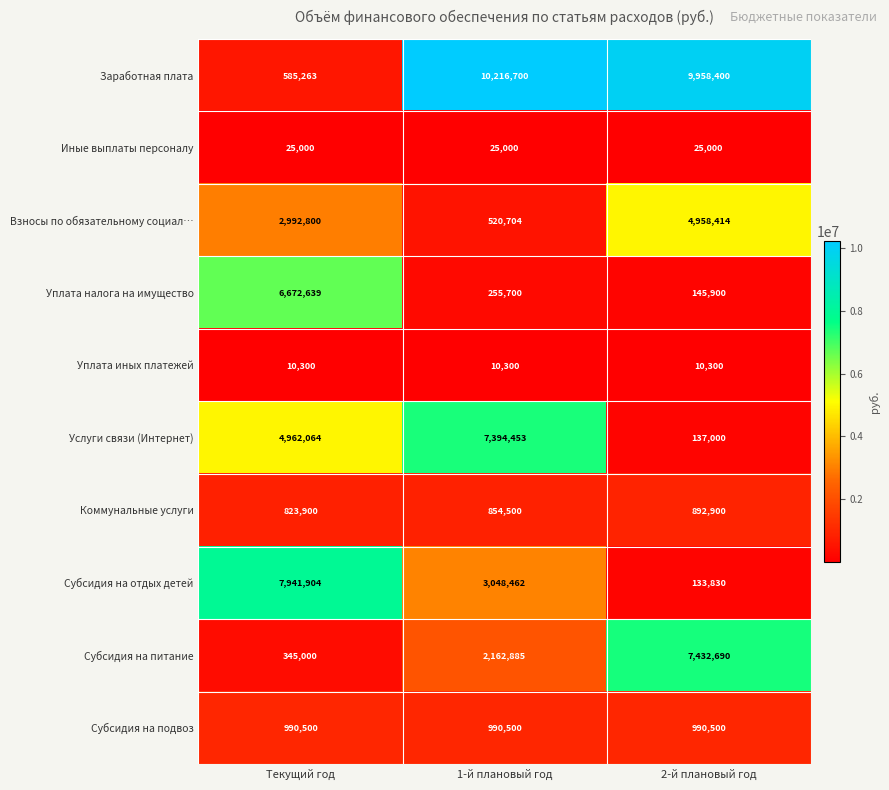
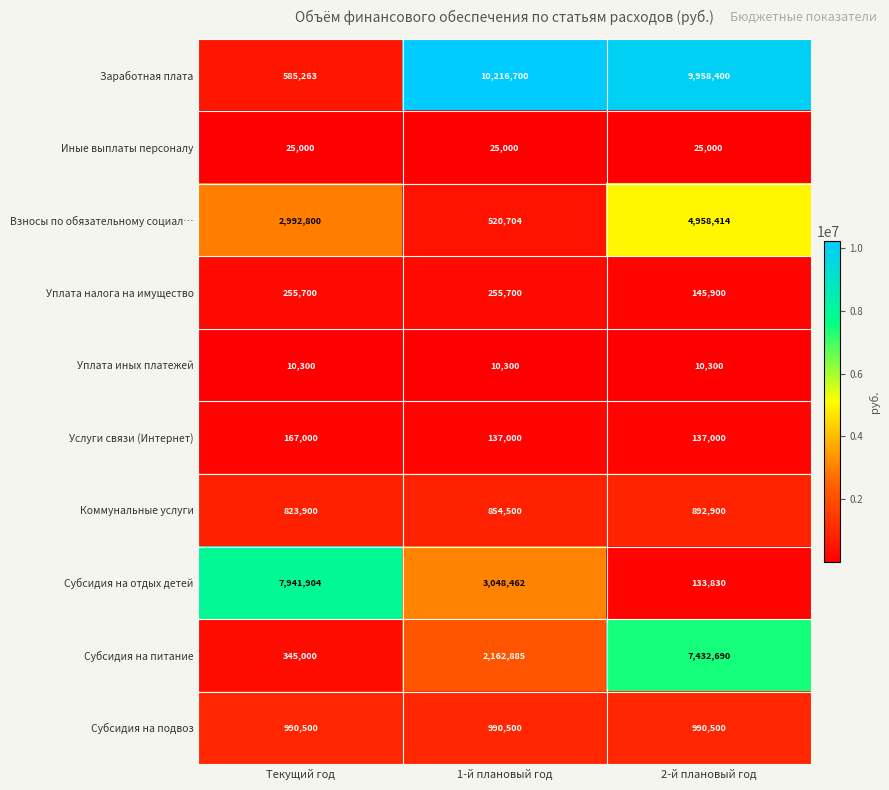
  {
    "Заработная плата": {
      "Текущий год": "585,263",
      "1-й плановый год": "10,216,700",
      "2-й плановый год": "9,958,400"
    },
    "Иные выплаты персоналу": {
      "Текущий год": "25,000",
      "1-й плановый год": "25,000",
      "2-й плановый год": "25,000"
    },
    "Взносы по обязательному социал…": {
      "Текущий год": "2,992,800",
      "1-й плановый год": "520,704",
      "2-й плановый год": "4,958,414"
    },
    "Уплата налога на имущество": {
-     "Текущий год": "6,672,639",
+     "Текущий год": "255,700",
      "1-й плановый год": "255,700",
      "2-й плановый год": "145,900"
    },
    "Уплата иных платежей": {
      "Текущий год": "10,300",
      "1-й плановый год": "10,300",
      "2-й плановый год": "10,300"
    },
    "Услуги связи (Интернет)": {
-     "Текущий год": "4,962,064",
-     "1-й плановый год": "7,394,453",
+     "Текущий год": "167,000",
+     "1-й плановый год": "137,000",
      "2-й плановый год": "137,000"
    },
    "Коммунальные услуги": {
      "Текущий год": "823,900",
      "1-й плановый год": "854,500",
      "2-й плановый год": "892,900"
    },
    "Субсидия на отдых детей": {
      "Текущий год": "7,941,904",
      "1-й плановый год": "3,048,462",
      "2-й плановый год": "133,830"
    },
    "Субсидия на питание": {
      "Текущий год": "345,000",
      "1-й плановый год": "2,162,885",
      "2-й плановый год": "7,432,690"
    },
    "Субсидия на подвоз": {
      "Текущий год": "990,500",
      "1-й плановый год": "990,500",
      "2-й плановый год": "990,500"
    }
  }
